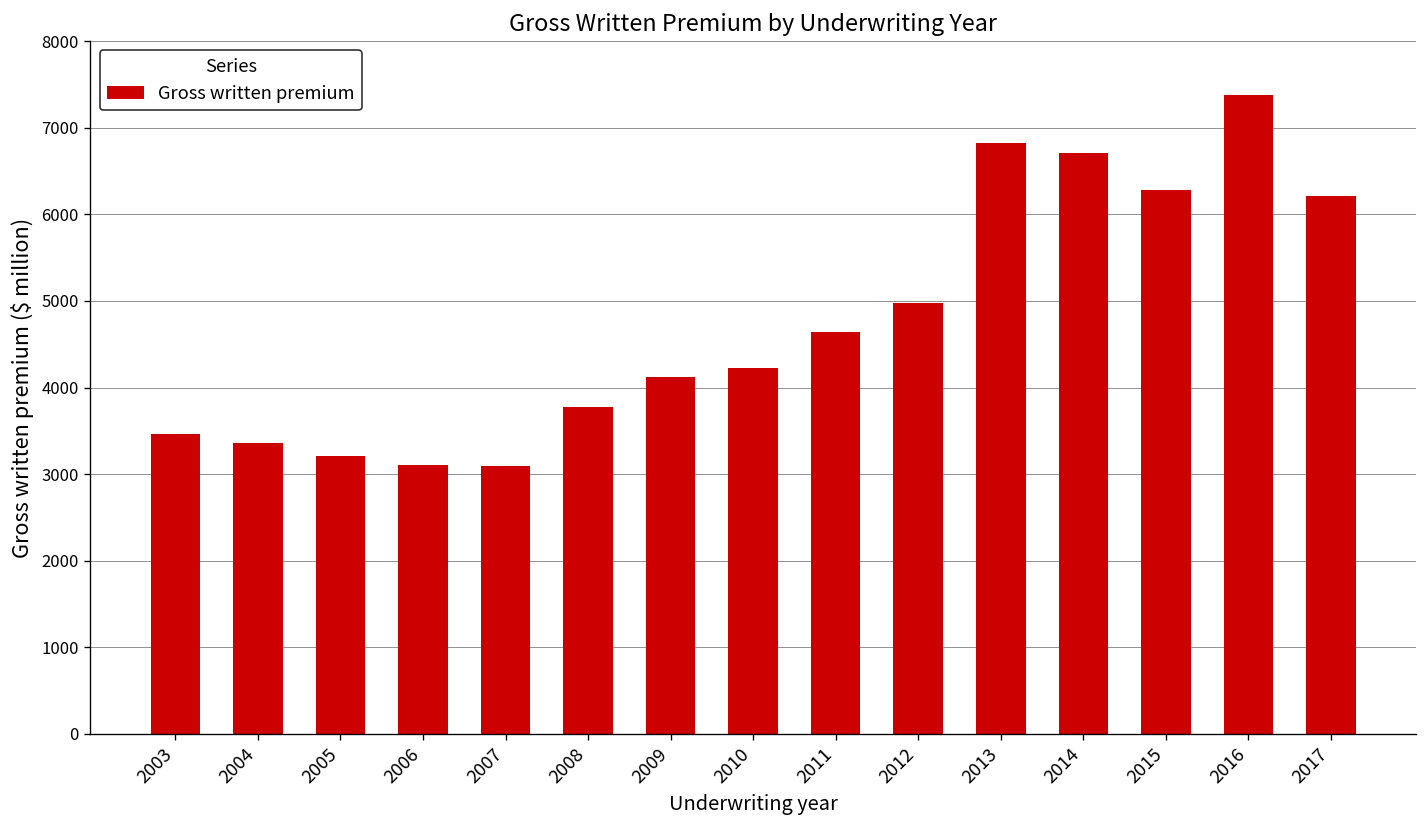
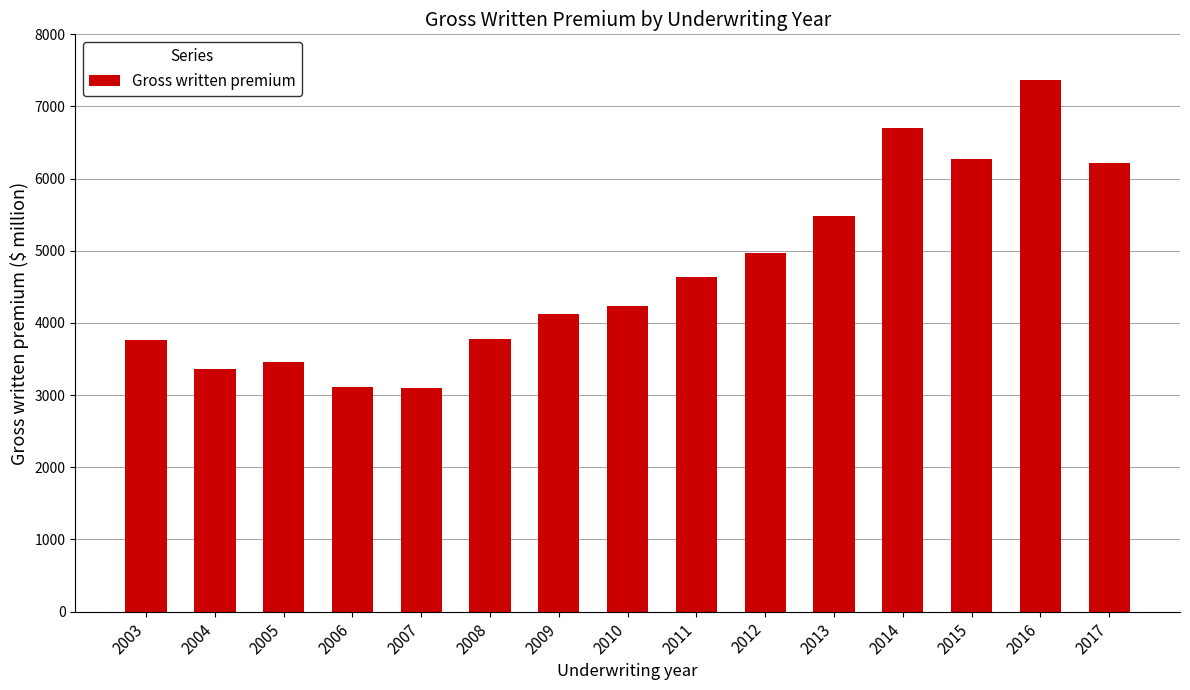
  {
-   "2003": 3500,
+   "2003": 3800,
    "2004": 3400,
-   "2005": 3200,
+   "2005": 3500,
    "2006": 3100,
    "2007": 3100,
    "2008": 3800,
    "2009": 4100,
    "2010": 4200,
    "2011": 4600,
    "2012": 5000,
-   "2013": 6800,
+   "2013": 5500,
    "2014": 6700,
    "2015": 6300,
    "2016": 7400,
    "2017": 6200
  }
